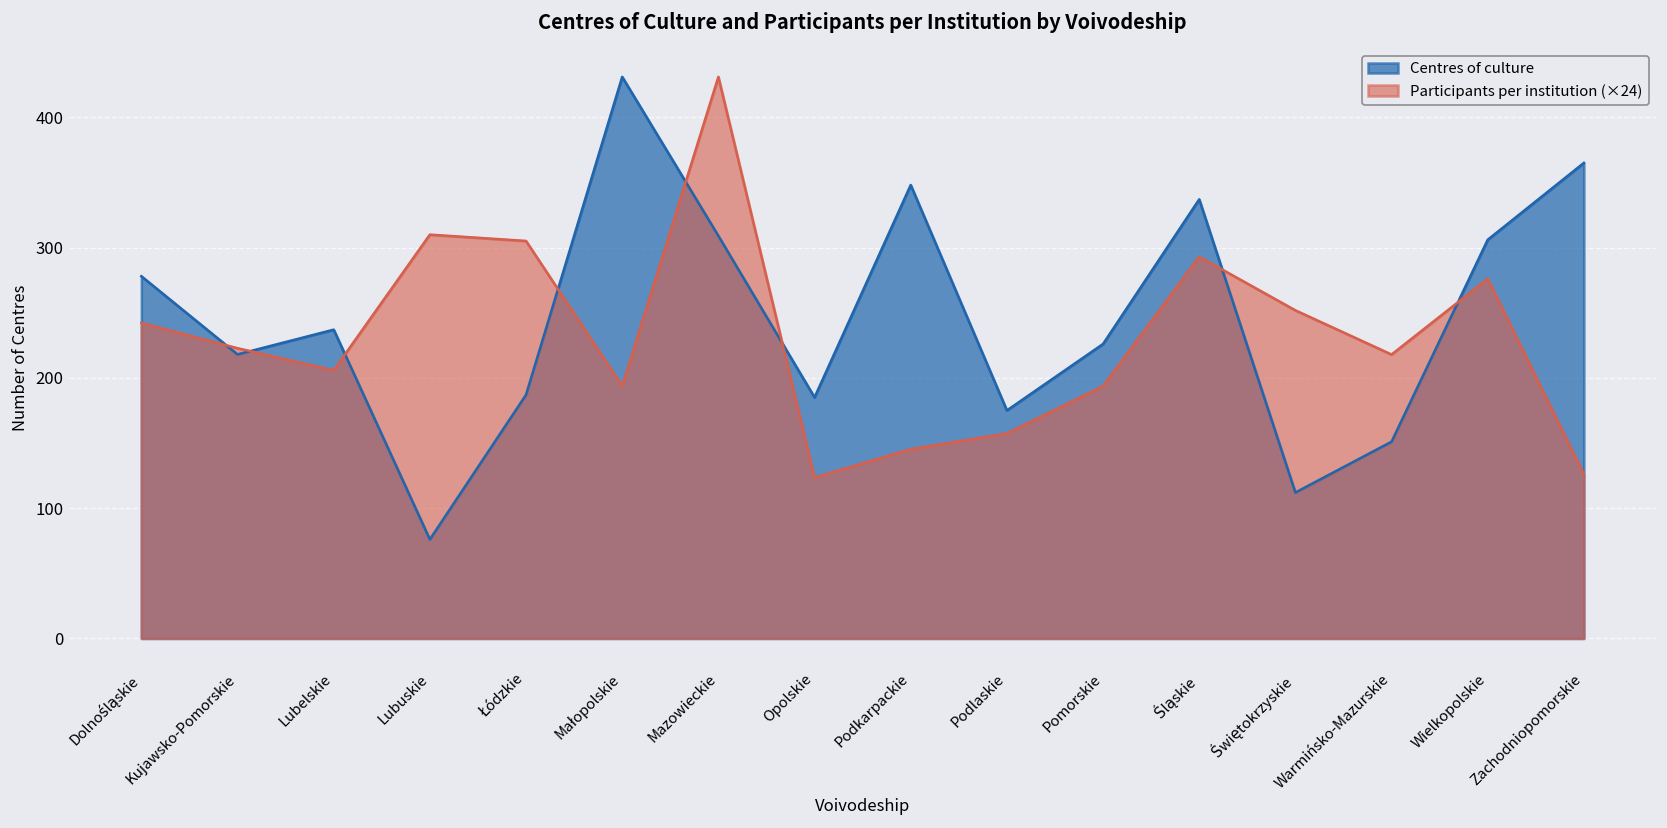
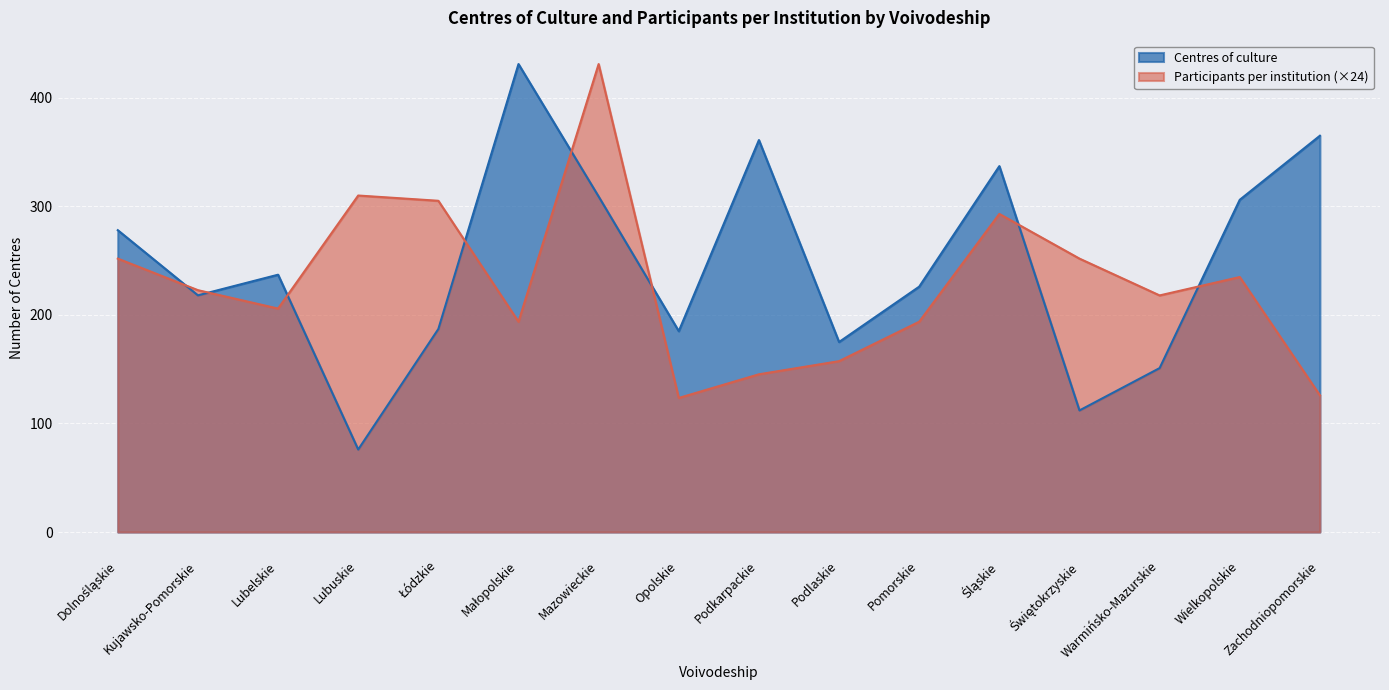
  {
    "Centres of culture": {
      "Dolnośląskie": 278,
      "Kujawsko-Pomorskie": 218,
      "Lubelskie": 237,
      "Lubuskie": 76,
      "Łódzkie": 187,
      "Małopolskie": 431,
      "Mazowieckie": 309,
      "Opolskie": 185,
-     "Podkarpackie": 348,
+     "Podkarpackie": 361,
      "Podlaskie": 175,
      "Pomorskie": 226,
      "Śląskie": 337,
      "Świętokrzyskie": 112,
      "Warmińsko-Mazurskie": 151,
      "Wielkopolskie": 306,
      "Zachodniopomorskie": 365
    },
    "Participants per institution (×24)": {
-     "Dolnośląskie": 242,
+     "Dolnośląskie": 252,
      "Kujawsko-Pomorskie": 223,
      "Lubelskie": 206,
      "Lubuskie": 310,
      "Łódzkie": 305,
      "Małopolskie": 194,
      "Mazowieckie": 431,
      "Opolskie": 123,
      "Podkarpackie": 145,
      "Podlaskie": 157,
      "Pomorskie": 194,
      "Śląskie": 293,
      "Świętokrzyskie": 252,
      "Warmińsko-Mazurskie": 218,
-     "Wielkopolskie": 276,
+     "Wielkopolskie": 235,
      "Zachodniopomorskie": 126
    }
  }
